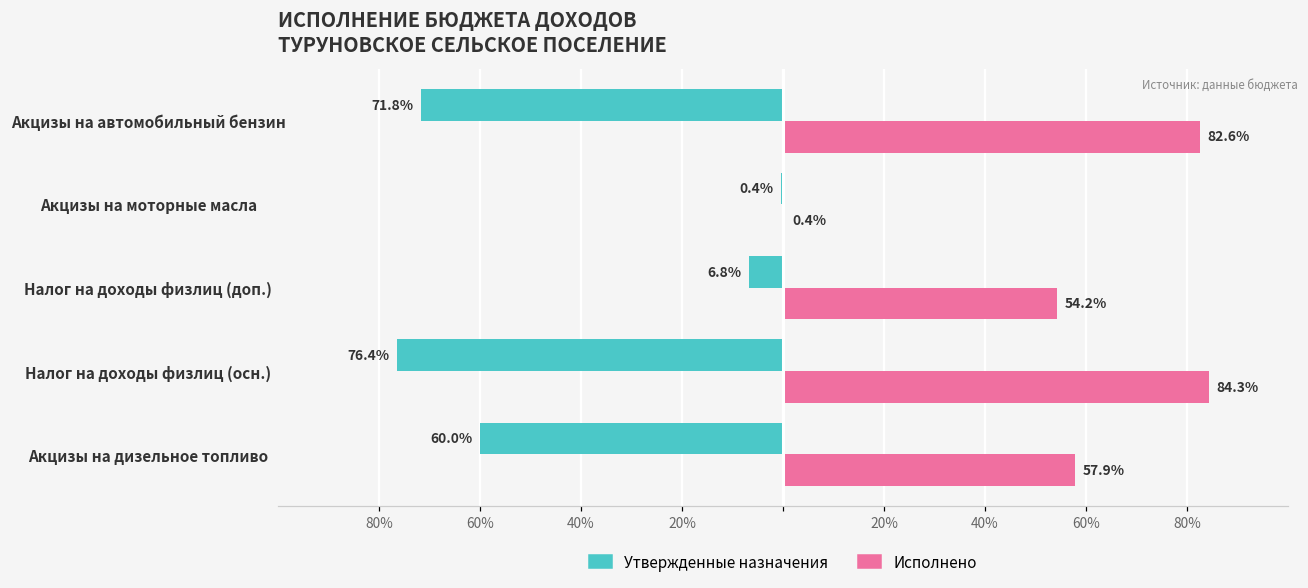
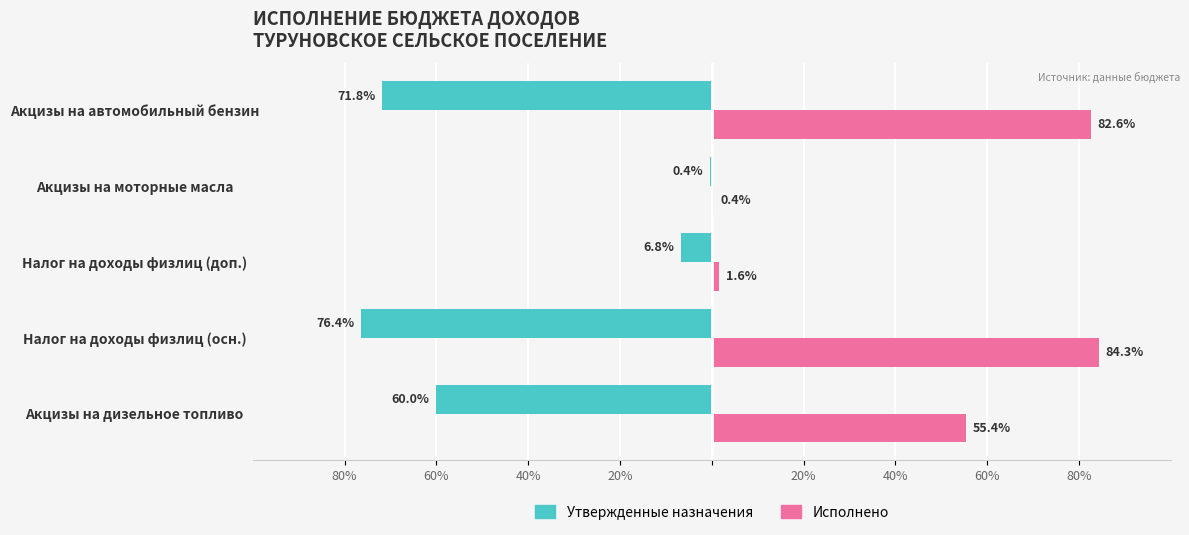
  {
    "Исполнено": {
      "Акцизы на автомобильный бензин": "82.6%",
      "Акцизы на моторные масла": "0.4%",
-     "Налог на доходы физлиц (доп.)": "54.2%",
+     "Налог на доходы физлиц (доп.)": "1.6%",
      "Налог на доходы физлиц (осн.)": "84.3%",
-     "Акцизы на дизельное топливо": "57.9%"
+     "Акцизы на дизельное топливо": "55.4%"
    }
  }
